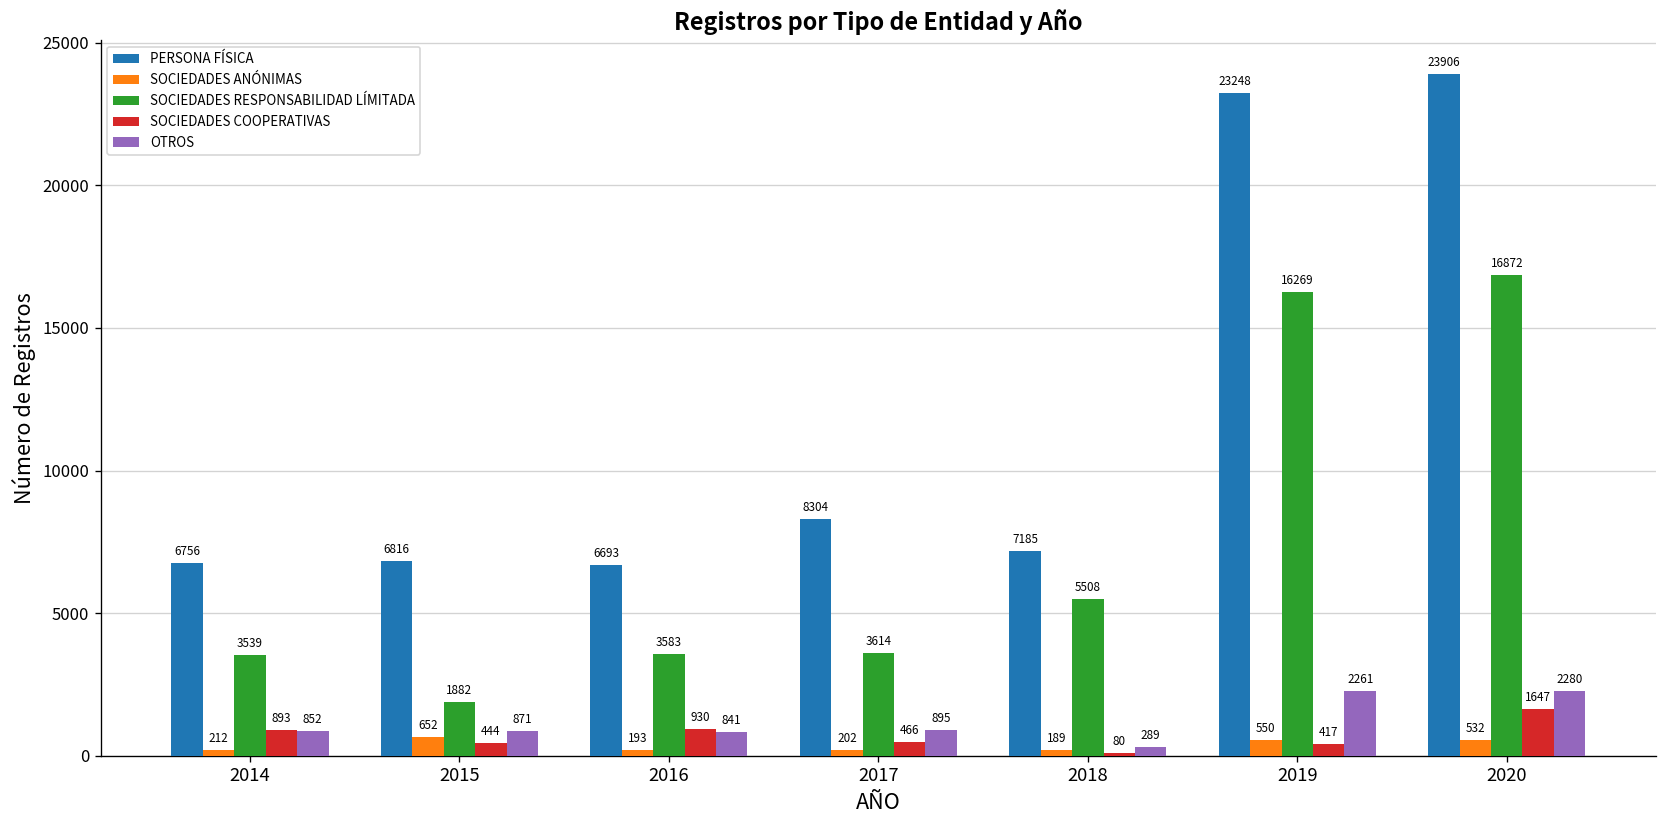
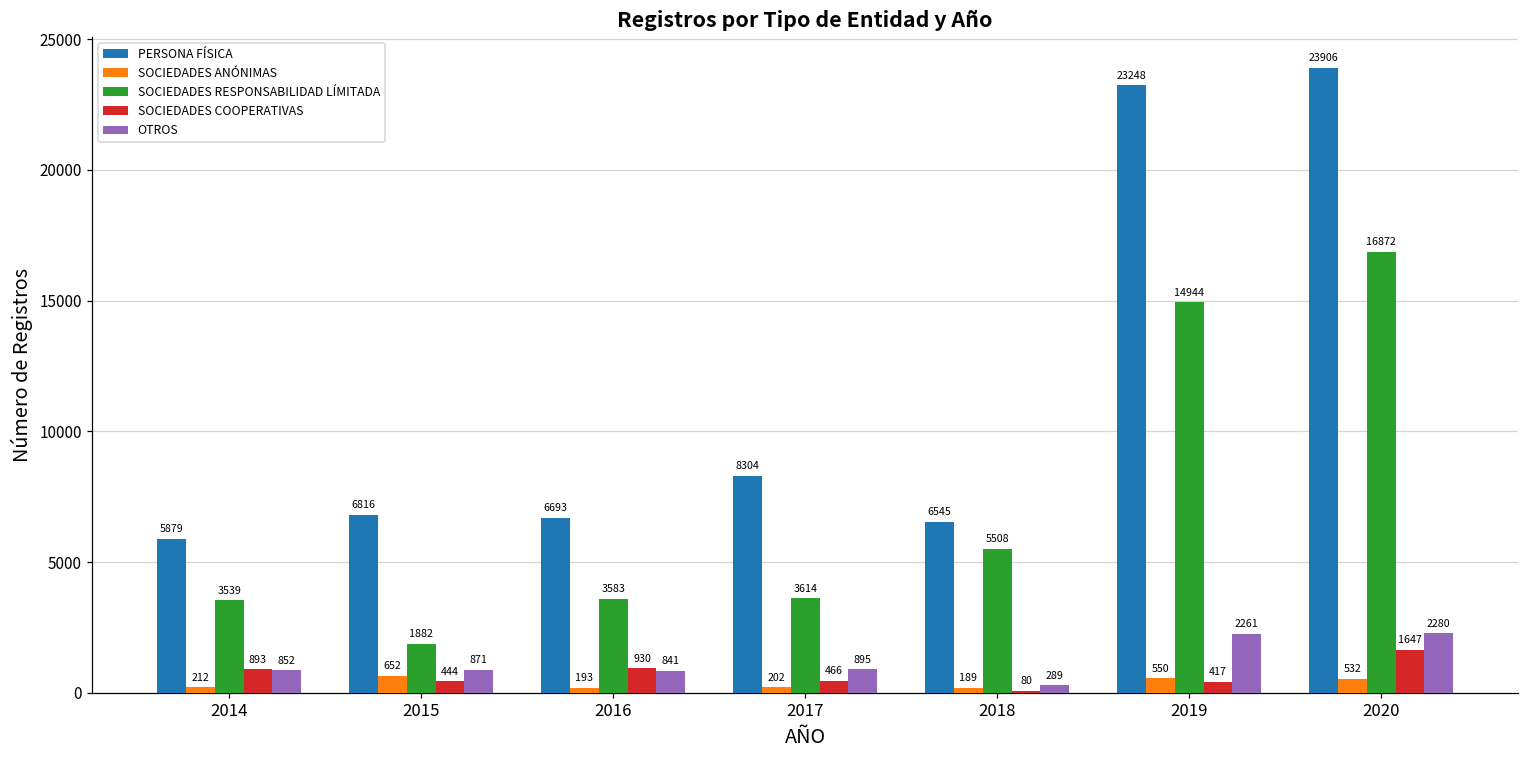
  {
    "PERSONA FÍSICA": {
-     "2014": 6756,
+     "2014": 5879,
      "2015": 6816,
      "2016": 6693,
      "2017": 8304,
-     "2018": 7185,
+     "2018": 6545,
      "2019": 23248,
      "2020": 23906
    },
    "SOCIEDADES ANÓNIMAS": {
      "2014": 212,
      "2015": 652,
      "2016": 193,
      "2017": 202,
      "2018": 189,
      "2019": 550,
      "2020": 532
    },
    "SOCIEDADES RESPONSABILIDAD LÍMITADA": {
      "2014": 3539,
      "2015": 1882,
      "2016": 3583,
      "2017": 3614,
      "2018": 5508,
-     "2019": 16269,
+     "2019": 14944,
      "2020": 16872
    },
    "SOCIEDADES COOPERATIVAS": {
      "2014": 893,
      "2015": 444,
      "2016": 930,
      "2017": 466,
      "2018": 80,
      "2019": 417,
      "2020": 1647
    },
    "OTROS": {
      "2014": 852,
      "2015": 871,
      "2016": 841,
      "2017": 895,
      "2018": 289,
      "2019": 2261,
      "2020": 2280
    }
  }
